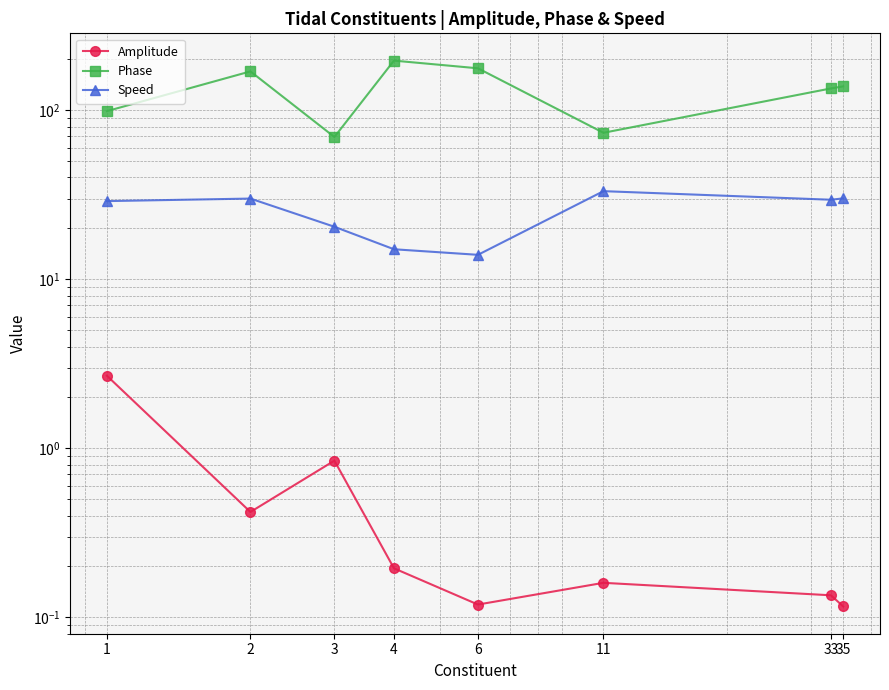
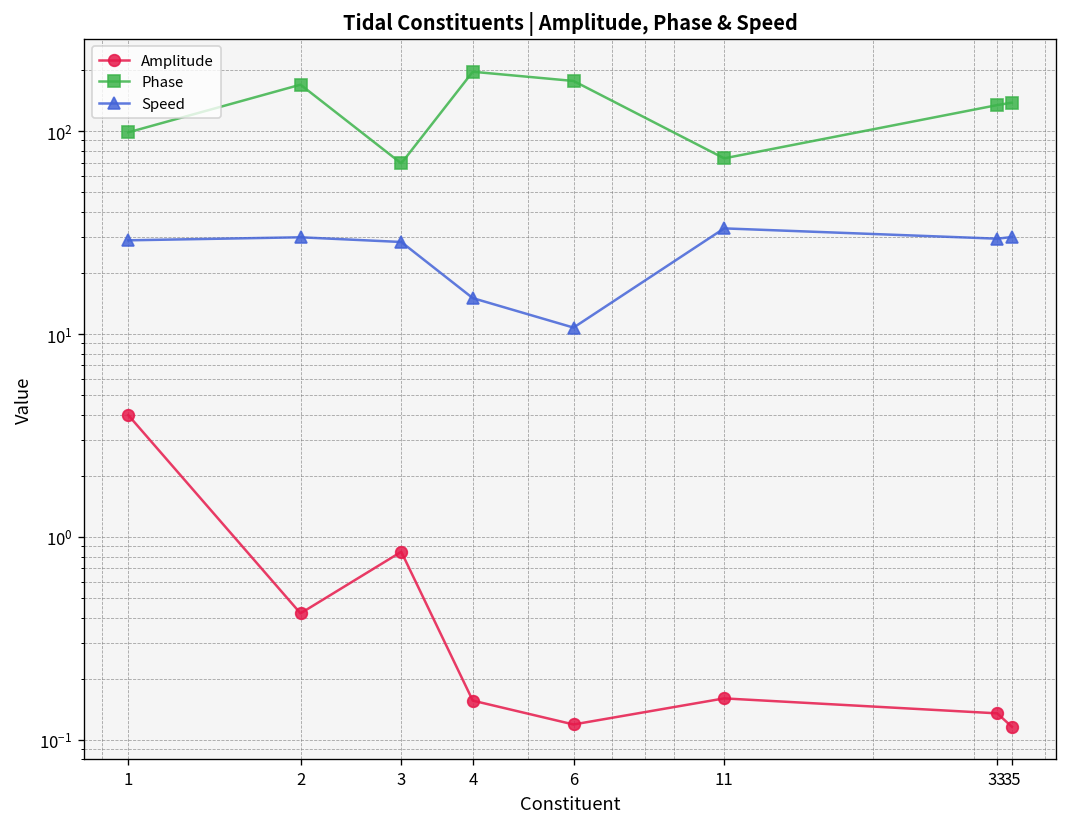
  {
    "Amplitude": {
-     "1": 2.7,
+     "1": 4.0,
      "2": 0.42,
      "3": 0.8,
-     "4": 0.20,
+     "4": 0.16,
      "6": 0.12,
      "11": 0.16
    },
    "Phase": {
      "1": 100,
      "2": 170,
      "3": 69,
      "4": 200,
      "6": 180,
      "11": 70
    },
    "Speed": {
      "1": 29,
      "2": 30,
-     "3": 20,
+     "3": 28,
      "4": 15,
-     "6": 14,
+     "6": 11,
      "11": 33
    }
  }
